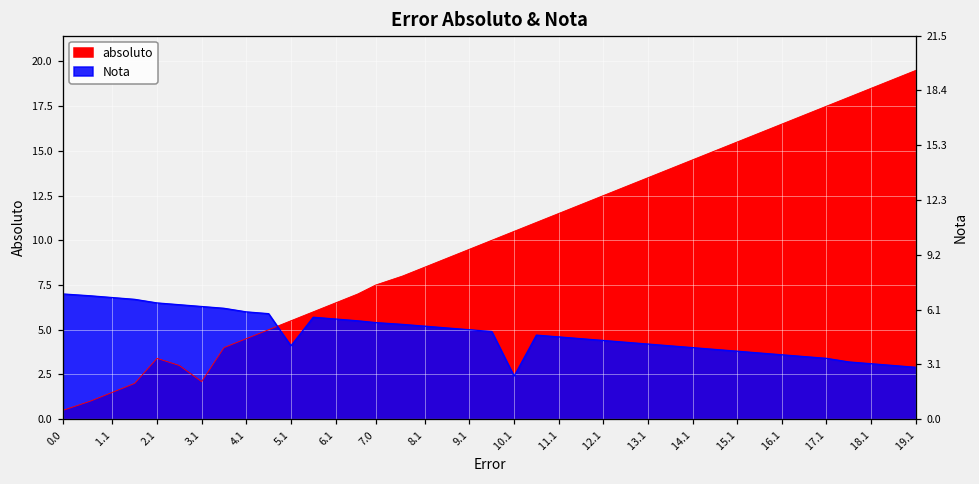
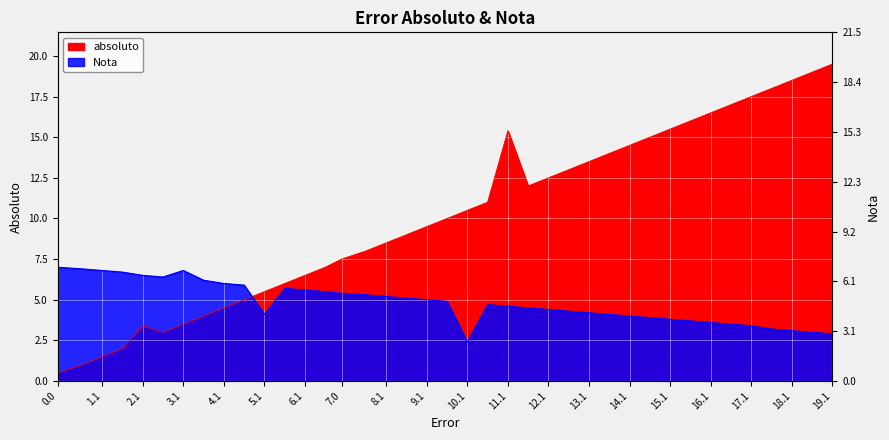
  {
    "absoluto": {
      "0.0": 0.5,
      "1.1": 1.5,
      "2.1": 3.4,
-     "3.1": 2.1,
+     "3.1": 3.5,
      "4.1": 4.5,
      "5.1": 5.5,
      "6.1": 6.5,
      "7.0": 7.5,
      "8.1": 8.5,
      "9.1": 9.5,
      "10.1": 10.5,
-     "11.1": 11.5,
+     "11.1": 15.4,
      "12.1": 12.5,
      "13.1": 13.5,
      "14.1": 14.5,
      "15.1": 15.5,
      "16.1": 16.5,
      "17.1": 17.5,
      "18.1": 18.5,
      "19.1": 19.5
    },
    "Nota": {
      "0.0": 7.0,
      "1.1": 6.8,
      "2.1": 6.5,
-     "3.1": 6.3,
+     "3.1": 6.8,
      "4.1": 6.0,
      "5.1": 4.1,
      "6.1": 5.6,
      "7.0": 5.4,
      "8.1": 5.2,
      "9.1": 5.0,
      "10.1": 2.4,
      "11.1": 4.6,
      "12.1": 4.4,
      "13.1": 4.2,
      "14.1": 4.0,
      "15.1": 3.8,
      "16.1": 3.6,
      "17.1": 3.4,
      "18.1": 3.1,
      "19.1": 2.9
    }
  }
